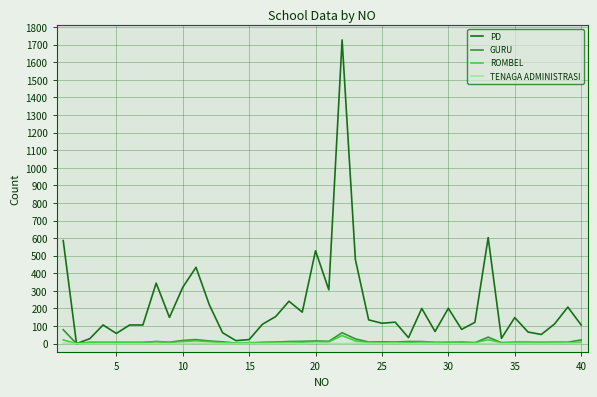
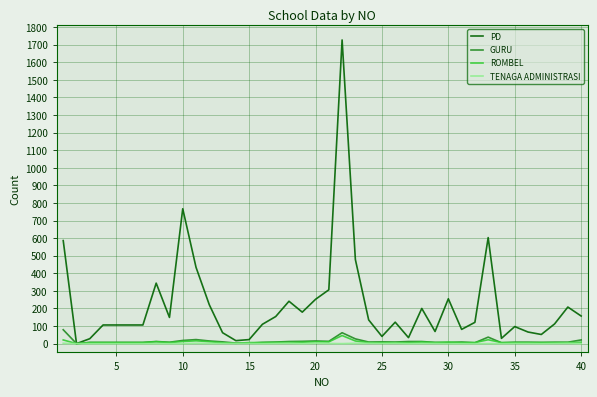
  {
    "PD": {
-     "5": 60,
-     "10": 320,
+     "5": 110,
+     "10": 770,
      "15": 20,
-     "20": 530,
-     "25": 120,
-     "30": 200,
-     "35": 150,
-     "40": 110
+     "20": 250,
+     "25": 40,
+     "30": 260,
+     "35": 100,
+     "40": 160
    }
  }
